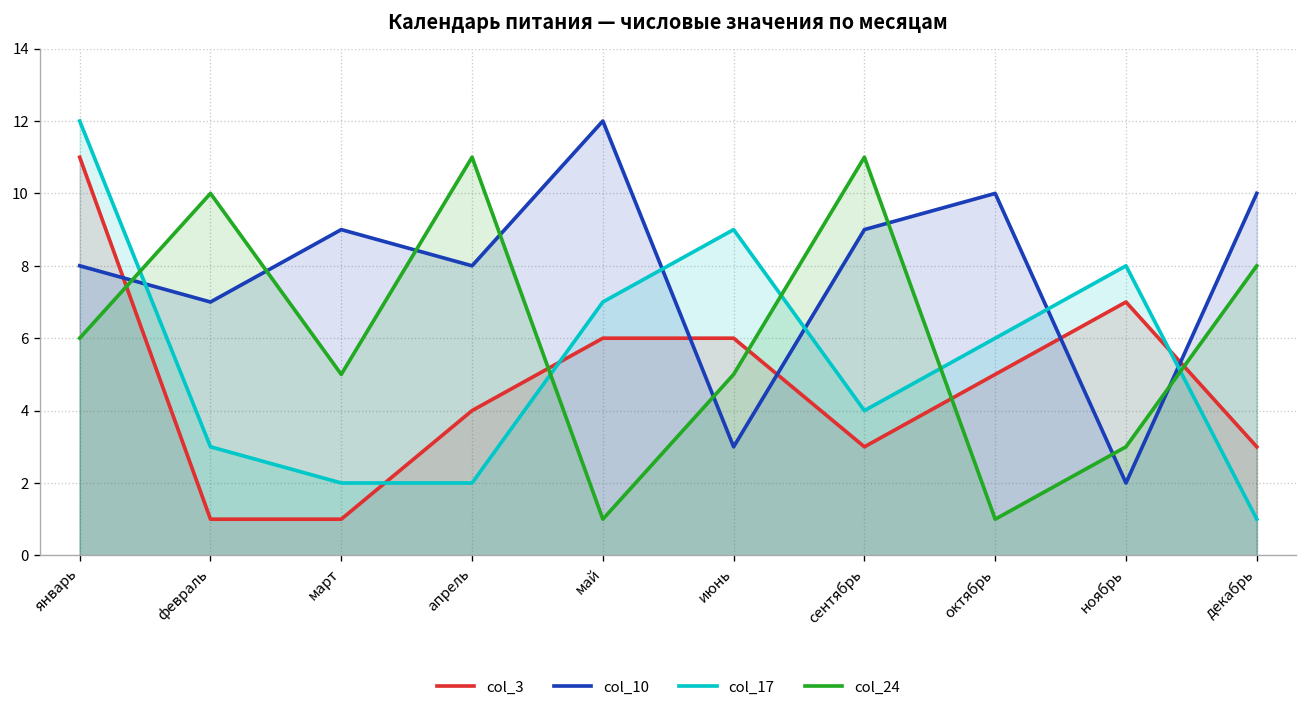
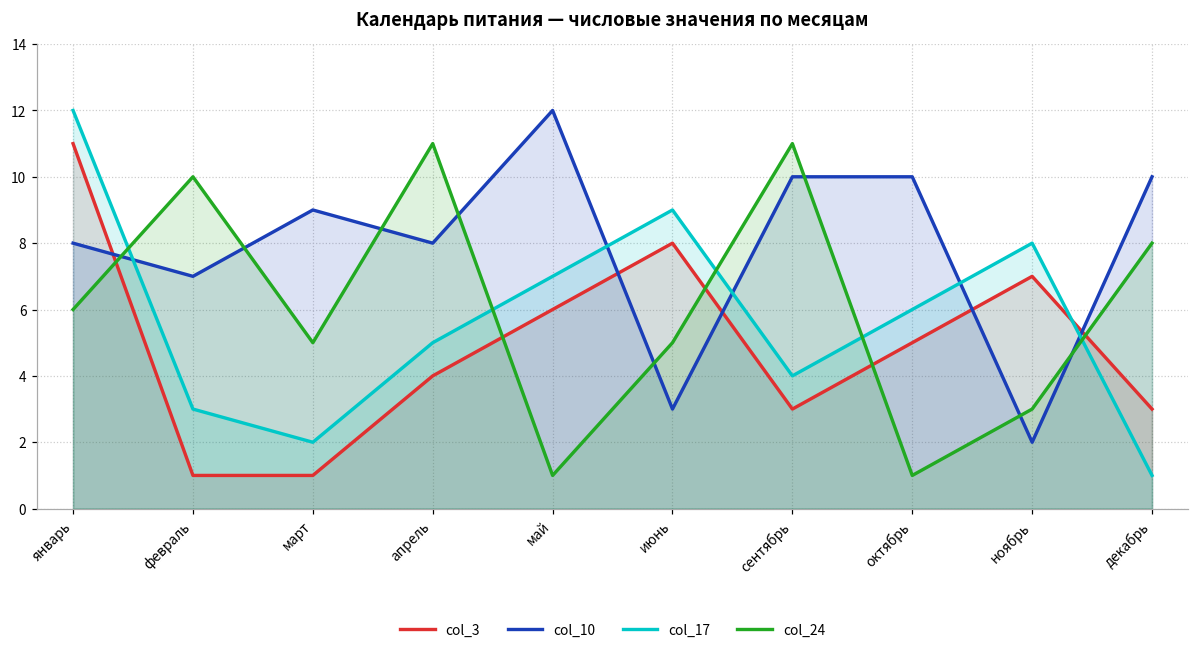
  {
    "col_3": {
      "январь": 11,
      "февраль": 1,
      "март": 1,
      "апрель": 4,
      "май": 6,
-     "июнь": 6,
+     "июнь": 8,
      "сентябрь": 3,
      "октябрь": 5,
      "ноябрь": 7,
      "декабрь": 3
    },
    "col_10": {
      "январь": 8,
      "февраль": 7,
      "март": 9,
      "апрель": 8,
      "май": 12,
      "июнь": 3,
-     "сентябрь": 9,
+     "сентябрь": 10,
      "октябрь": 10,
      "ноябрь": 2,
      "декабрь": 10
    },
    "col_17": {
      "январь": 12,
      "февраль": 3,
      "март": 2,
-     "апрель": 2,
+     "апрель": 5,
      "май": 7,
      "июнь": 9,
      "сентябрь": 4,
      "октябрь": 6,
      "ноябрь": 8,
      "декабрь": 1
    },
    "col_24": {
      "январь": 6,
      "февраль": 10,
      "март": 5,
      "апрель": 11,
      "май": 1,
      "июнь": 5,
      "сентябрь": 11,
      "октябрь": 1,
      "ноябрь": 3,
      "декабрь": 8
    }
  }
